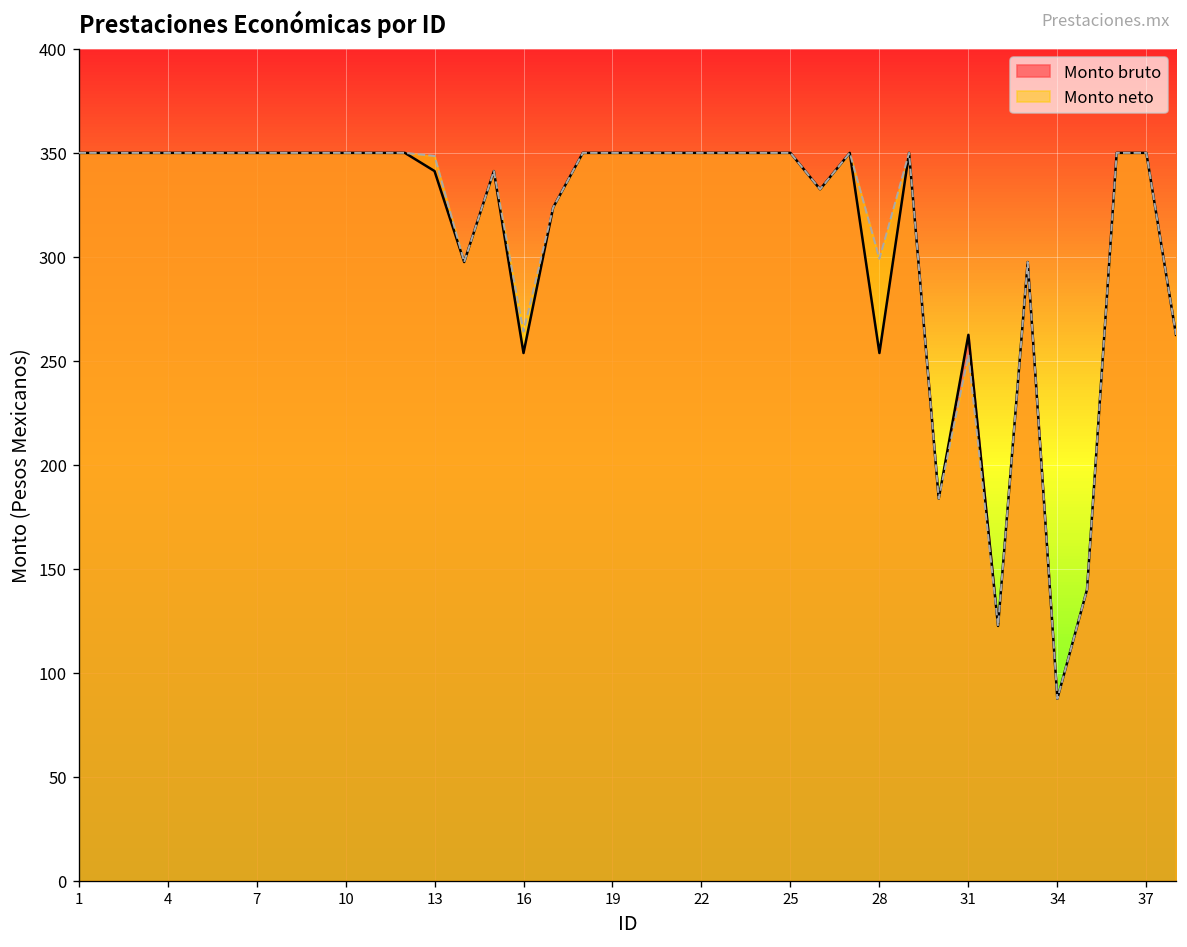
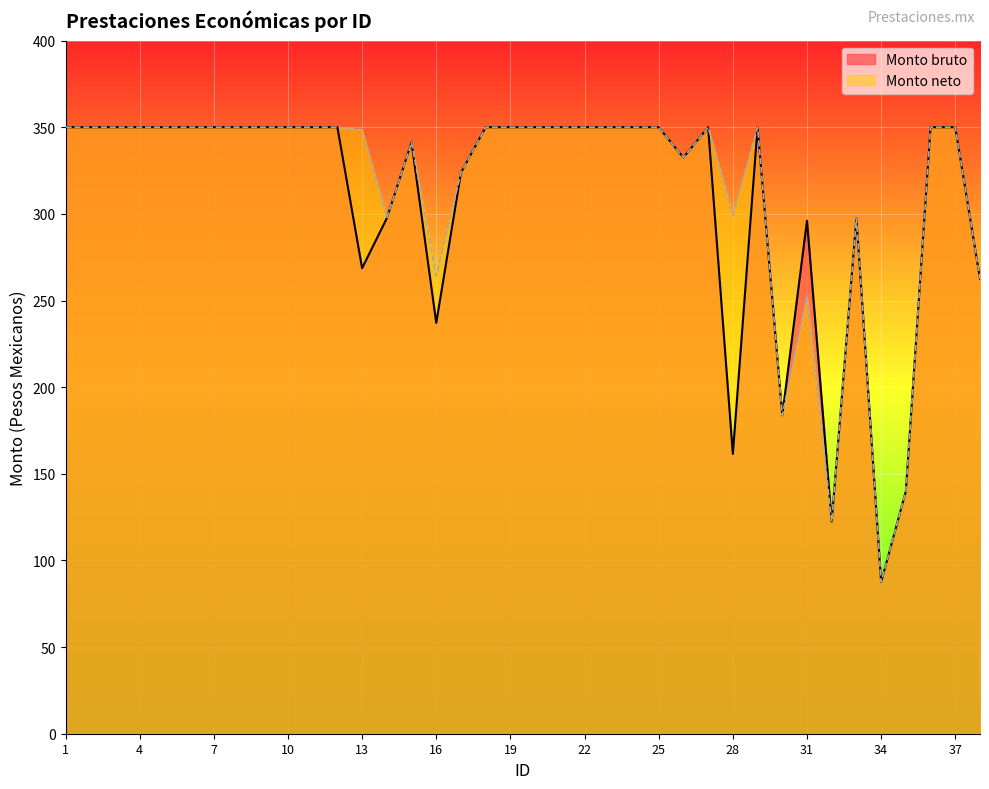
  {
    "Monto bruto": {
-     "13": 341,
-     "16": 254,
-     "28": 254,
-     "31": 263
+     "13": 269,
+     "16": 237,
+     "28": 161,
+     "31": 296
    },
    "Monto neto": {
      "13": 349,
      "16": 264,
      "28": 299,
      "31": 253
    }
  }
